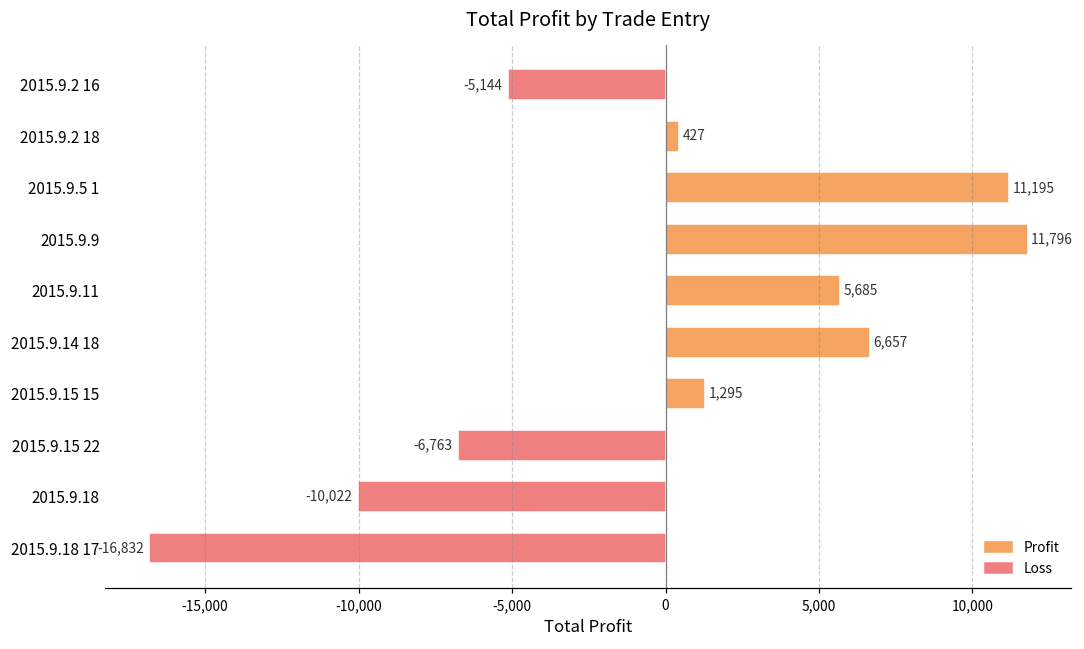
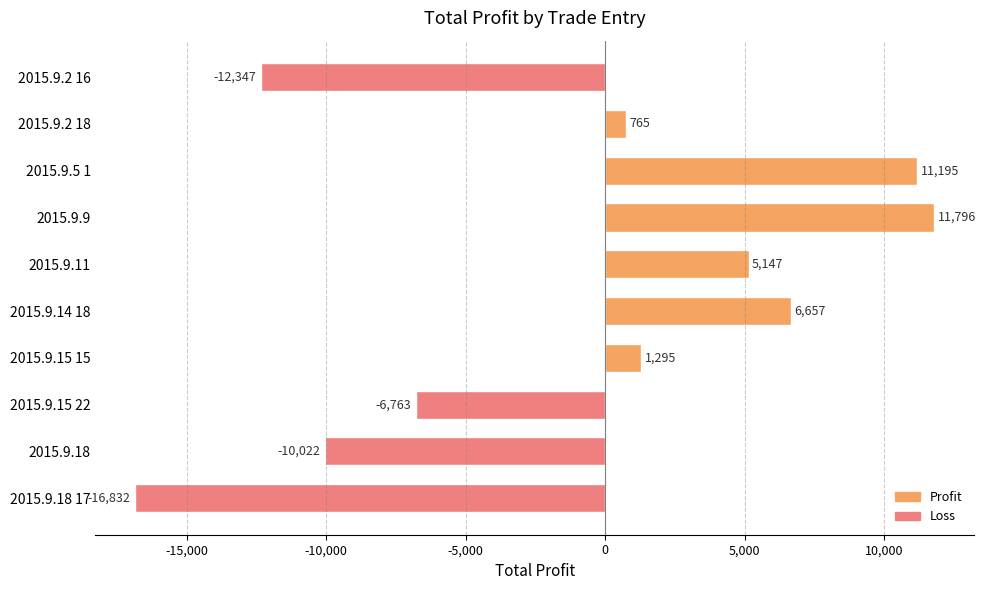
  {
-   "2015.9.2 16": "-5,144",
-   "2015.9.2 18": "427",
+   "2015.9.2 16": "-12,347",
+   "2015.9.2 18": "765",
    "2015.9.5 1": "11,195",
    "2015.9.9": "11,796",
-   "2015.9.11": "5,685",
+   "2015.9.11": "5,147",
    "2015.9.14 18": "6,657",
    "2015.9.15 15": "1,295",
    "2015.9.15 22": "-6,763",
    "2015.9.18": "-10,022",
    "2015.9.18 17": "-16,832"
  }
